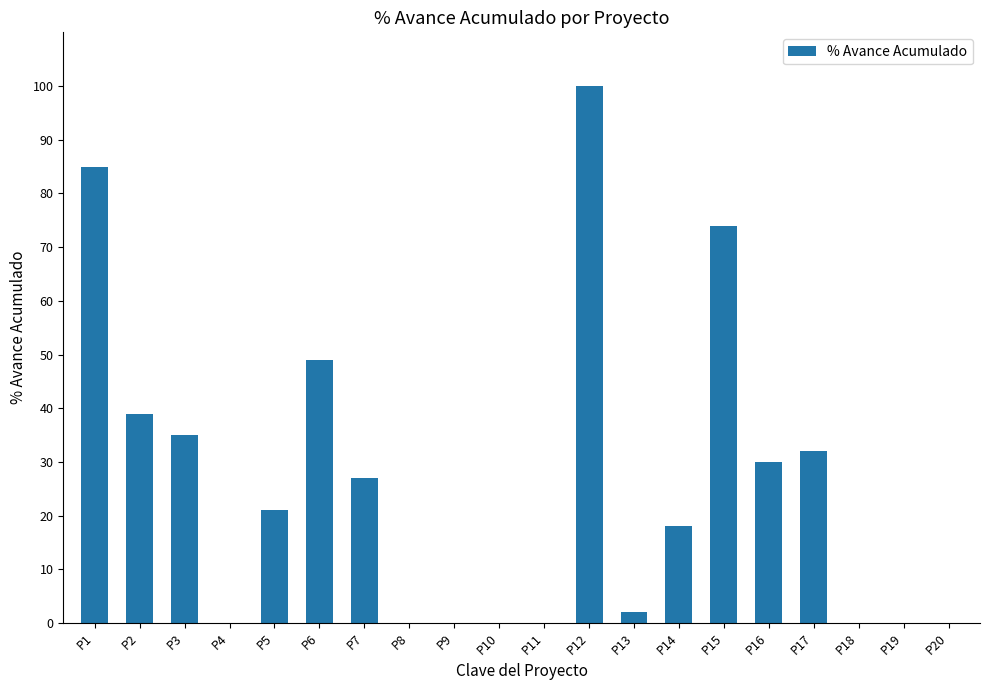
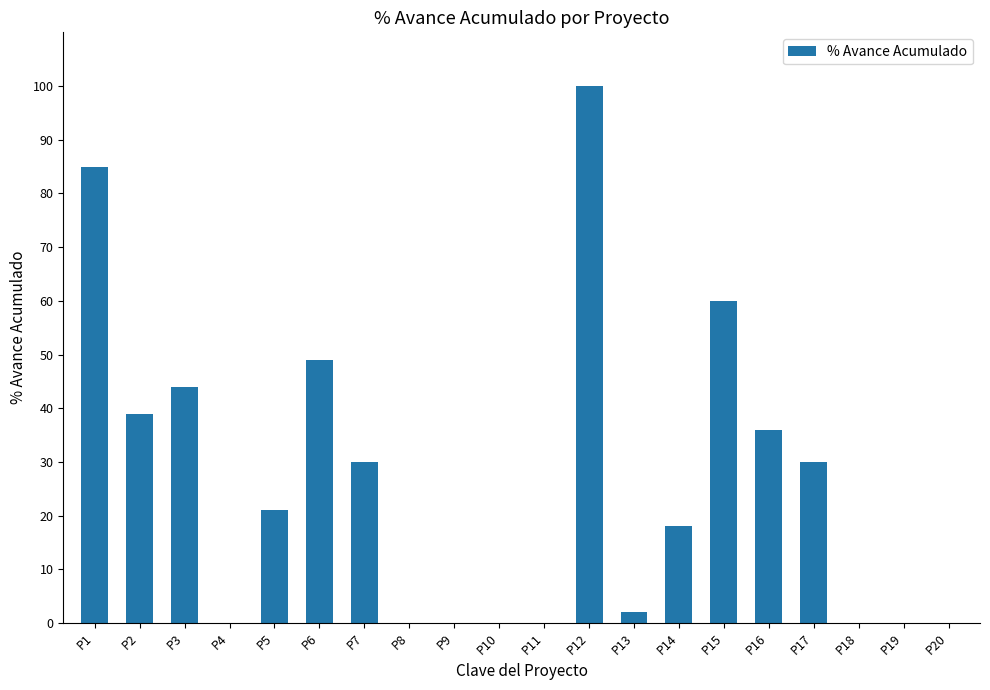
  {
    "P1": 85,
    "P2": 39,
-   "P3": 35,
+   "P3": 44,
    "P4": 0,
    "P5": 21,
    "P6": 49,
-   "P7": 27,
+   "P7": 30,
    "P8": 0,
    "P9": 0,
    "P10": 0,
    "P11": 0,
    "P12": 100,
    "P13": 2,
    "P14": 18,
-   "P15": 74,
-   "P16": 30,
-   "P17": 32,
+   "P15": 60,
+   "P16": 36,
+   "P17": 30,
    "P18": 0,
    "P19": 0,
    "P20": 0
  }
